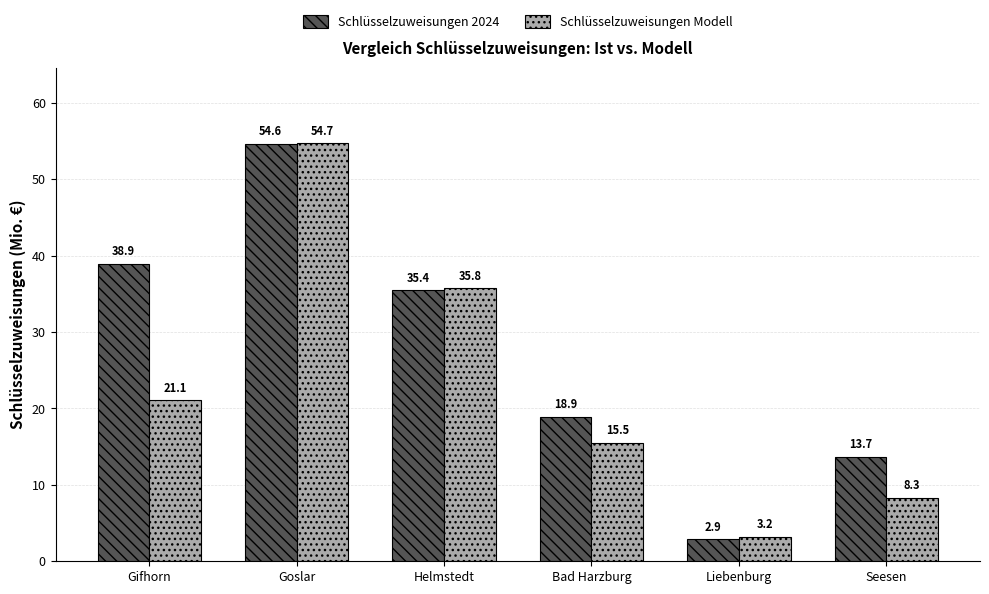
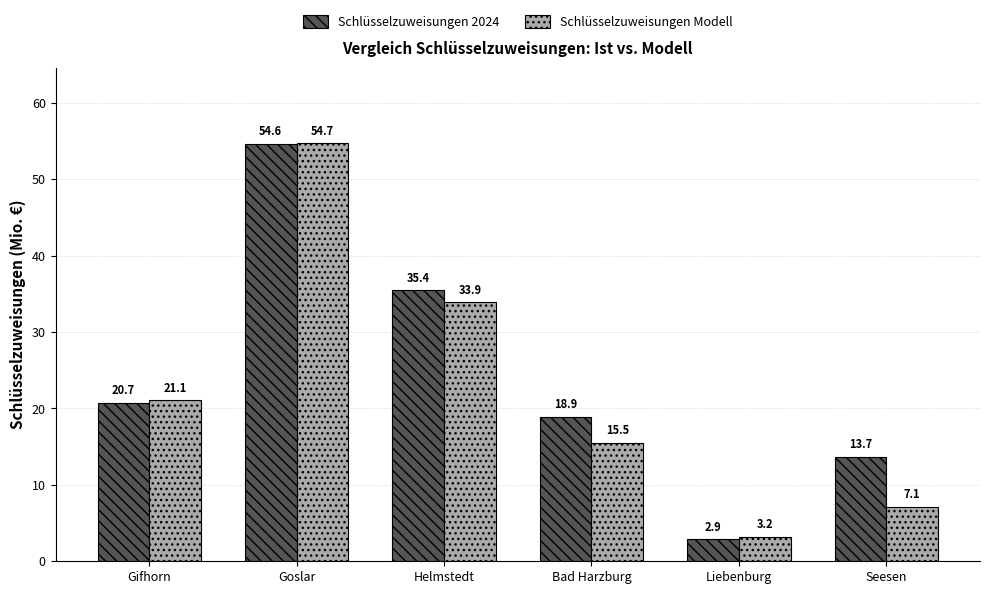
  {
    "Schlüsselzuweisungen 2024": {
-     "Gifhorn": 38.9,
+     "Gifhorn": 20.7,
      "Goslar": 54.6,
      "Helmstedt": 35.4,
      "Bad Harzburg": 18.9,
      "Liebenburg": 2.9,
      "Seesen": 13.7
    },
    "Schlüsselzuweisungen Modell": {
      "Gifhorn": 21.1,
      "Goslar": 54.7,
-     "Helmstedt": 35.8,
+     "Helmstedt": 33.9,
      "Bad Harzburg": 15.5,
      "Liebenburg": 3.2,
-     "Seesen": 8.3
+     "Seesen": 7.1
    }
  }
